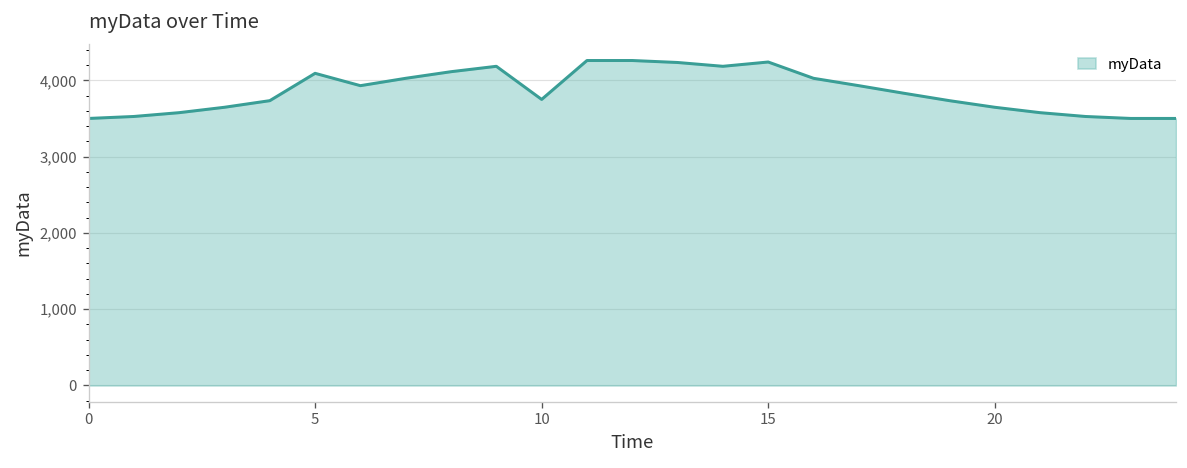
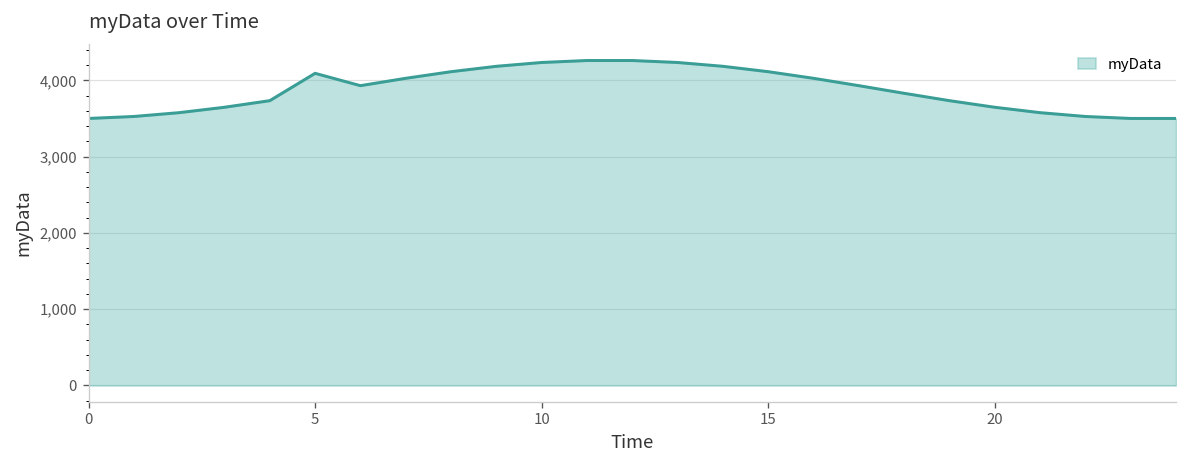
  {
    "0": "3,500",
    "5": "4,100",
-   "10": "3,700",
-   "15": "4,200",
+   "10": "4,200",
+   "15": "4,100",
    "20": "3,600"
  }
